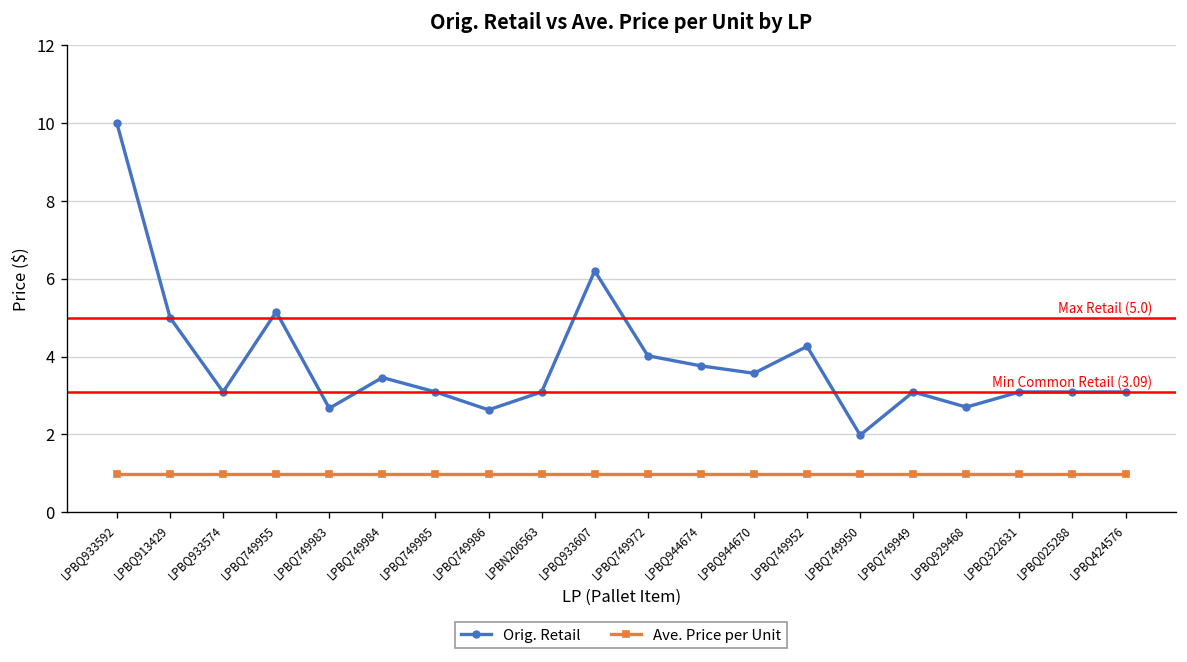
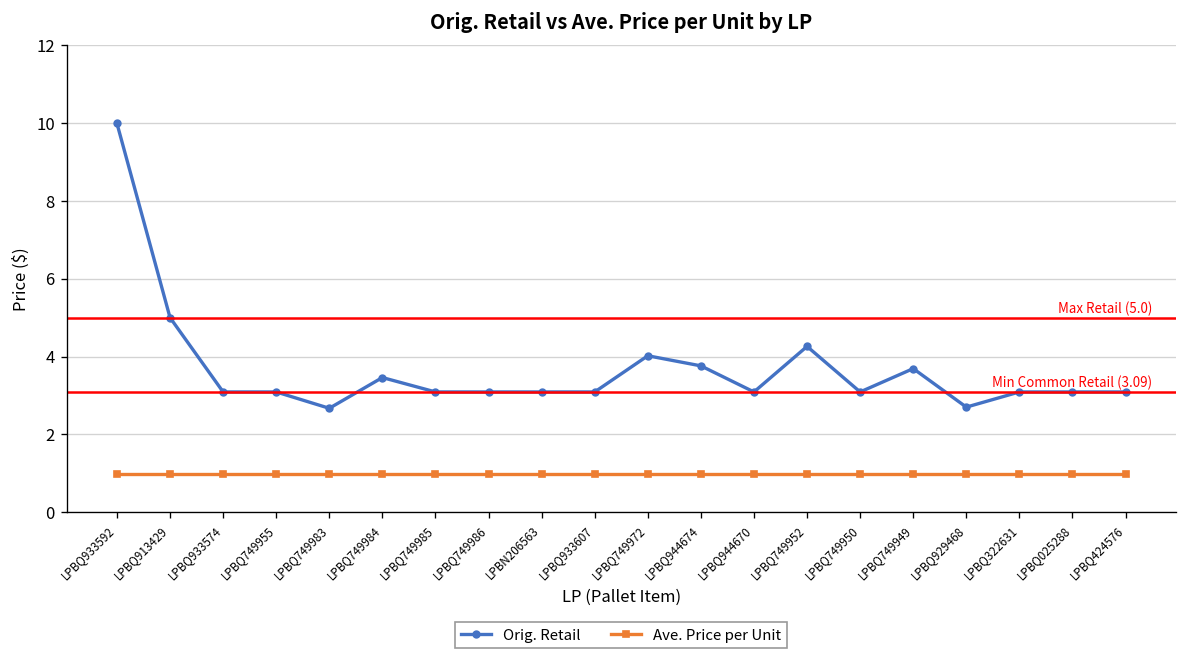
  {
    "Orig. Retail": {
      "LPBQ933592": 10.0,
      "LPBQ913429": 5.0,
      "LPBQ933574": 3.1,
-     "LPBQ749955": 5.2,
+     "LPBQ749955": 3.1,
      "LPBQ749983": 2.7,
      "LPBQ749984": 3.5,
      "LPBQ749985": 3.1,
-     "LPBQ749986": 2.6,
+     "LPBQ749986": 3.1,
      "LPBN206563": 3.1,
-     "LPBQ933607": 6.2,
+     "LPBQ933607": 3.1,
      "LPBQ749972": 4.0,
      "LPBQ944674": 3.8,
-     "LPBQ944670": 3.6,
+     "LPBQ944670": 3.1,
      "LPBQ749952": 4.3,
-     "LPBQ749950": 2.0,
-     "LPBQ749949": 3.1,
+     "LPBQ749950": 3.1,
+     "LPBQ749949": 3.7,
      "LPBQ929468": 2.7
    },
    "Ave. Price per Unit": {
      "LPBQ933592": 1.0,
      "LPBQ913429": 1.0,
      "LPBQ933574": 1.0,
      "LPBQ749955": 1.0,
      "LPBQ749983": 1.0,
      "LPBQ749984": 1.0,
      "LPBQ749985": 1.0,
      "LPBQ749986": 1.0,
      "LPBN206563": 1.0,
      "LPBQ933607": 1.0,
      "LPBQ749972": 1.0,
      "LPBQ944674": 1.0,
      "LPBQ944670": 1.0,
      "LPBQ749952": 1.0,
      "LPBQ749950": 1.0,
      "LPBQ749949": 1.0,
      "LPBQ929468": 1.0,
      "LPBQ322631": 1.0,
      "LPBQ025288": 1.0,
      "LPBQ424576": 1.0
    }
  }
